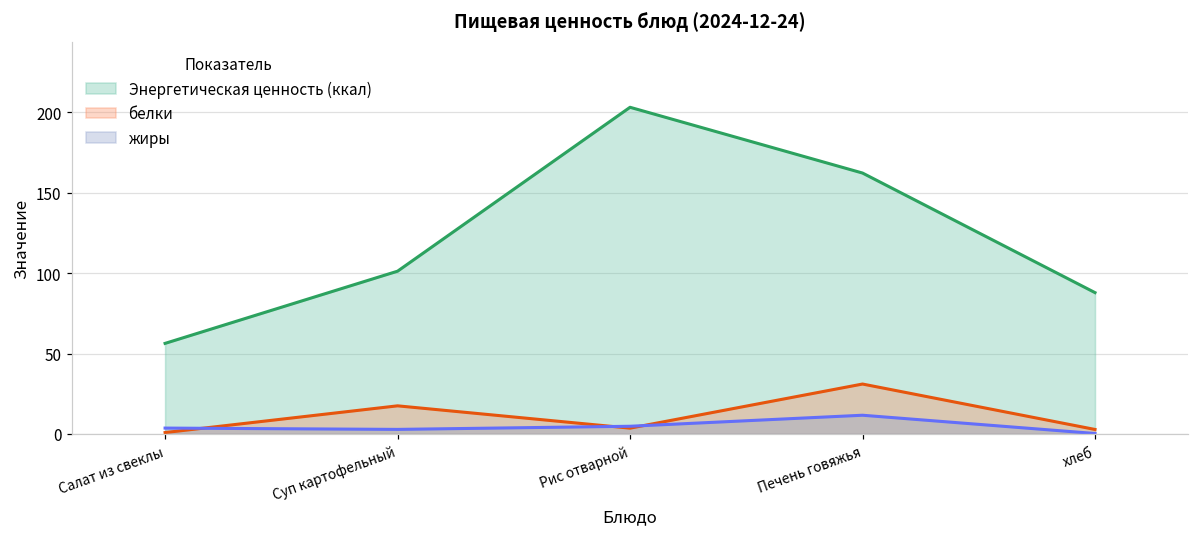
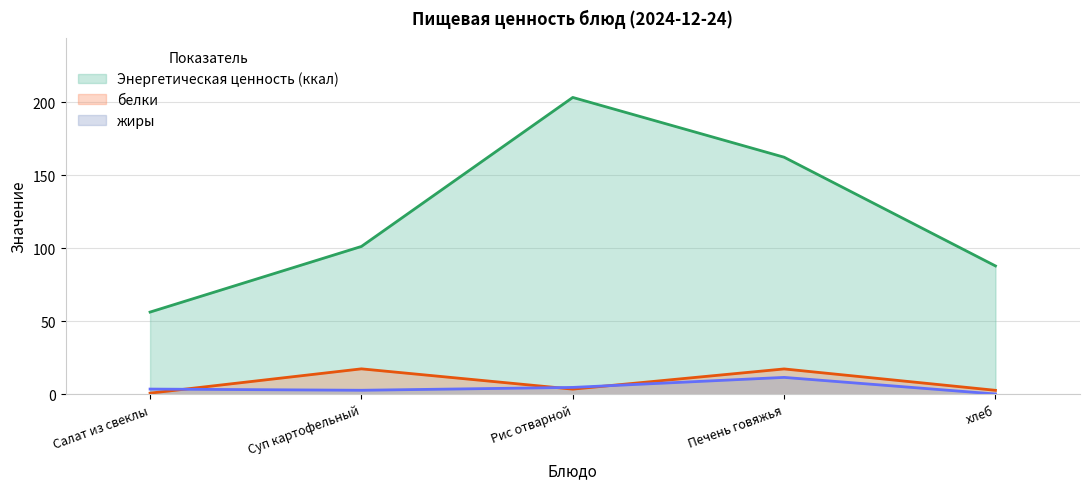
  {
    "белки": {
      "Салат из свеклы": 1,
      "Суп картофельный": 17,
-     "Печень говяжья": 31,
+     "Печень говяжья": 17,
      "хлеб": 3
    }
  }
